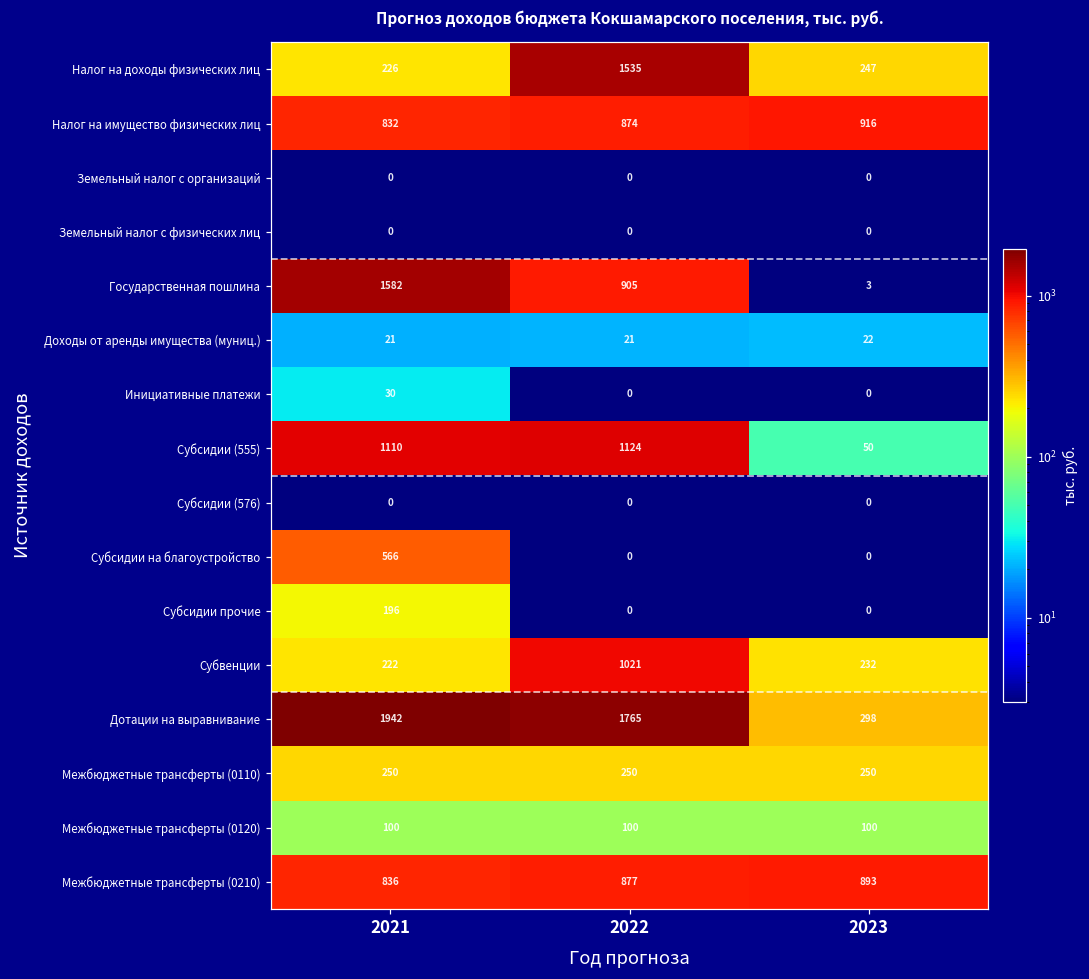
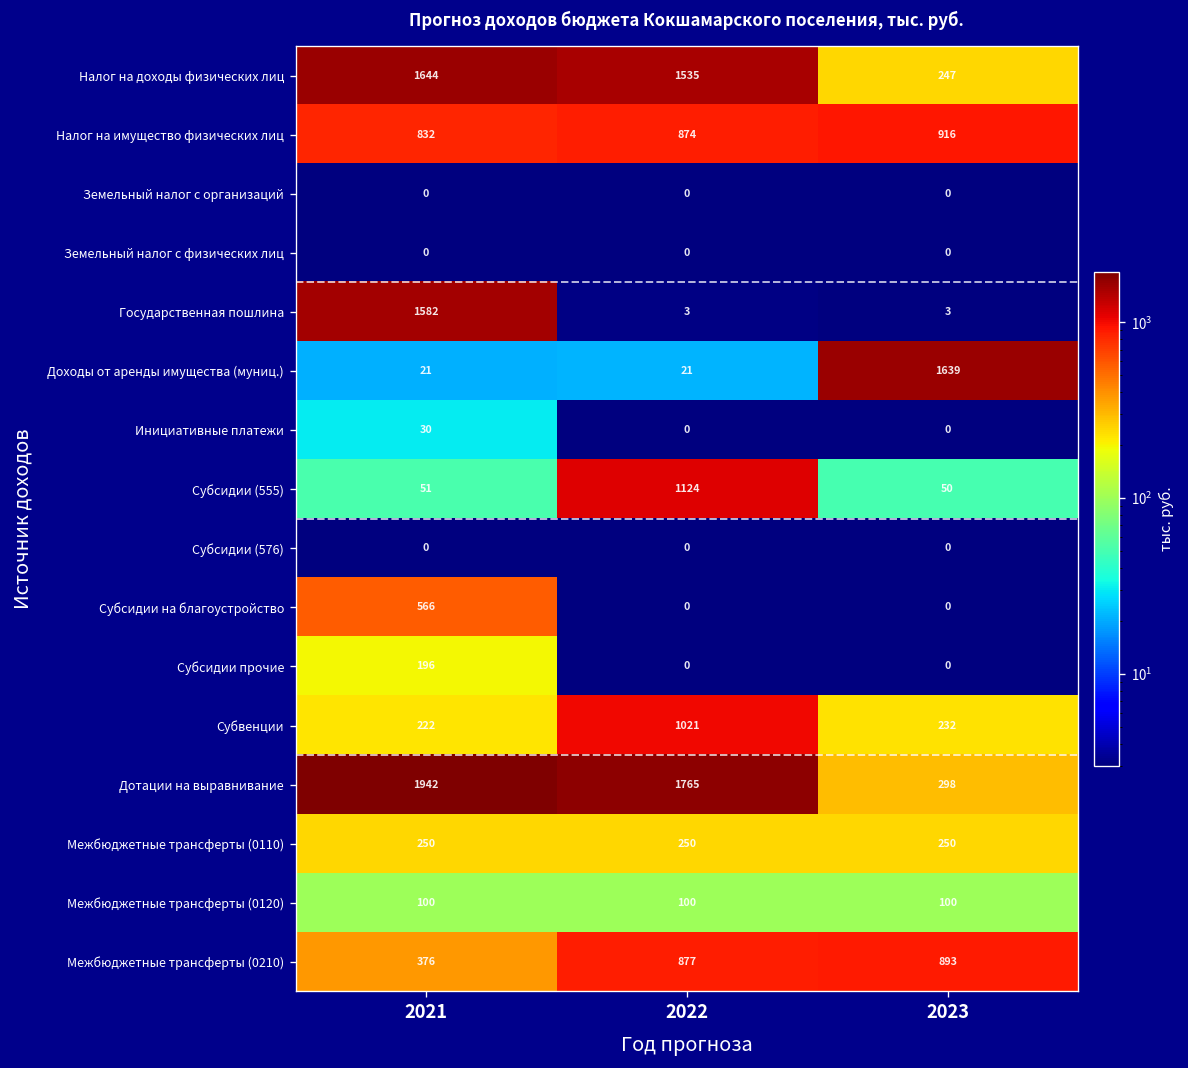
  {
    "Налог на доходы физических лиц": {
-     "2021": 226,
+     "2021": 1644,
      "2022": 1535,
      "2023": 247
    },
    "Налог на имущество физических лиц": {
      "2021": 832,
      "2022": 874,
      "2023": 916
    },
    "Земельный налог с организаций": {
      "2021": 0,
      "2022": 0,
      "2023": 0
    },
    "Земельный налог с физических лиц": {
      "2021": 0,
      "2022": 0,
      "2023": 0
    },
    "Государственная пошлина": {
      "2021": 1582,
-     "2022": 905,
+     "2022": 3,
      "2023": 3
    },
    "Доходы от аренды имущества (муниц.)": {
      "2021": 21,
      "2022": 21,
-     "2023": 22
+     "2023": 1639
    },
    "Инициативные платежи": {
      "2021": 30,
      "2022": 0,
      "2023": 0
    },
    "Субсидии (555)": {
-     "2021": 1110,
+     "2021": 51,
      "2022": 1124,
      "2023": 50
    },
    "Субсидии (576)": {
      "2021": 0,
      "2022": 0,
      "2023": 0
    },
    "Субсидии на благоустройство": {
      "2021": 566,
      "2022": 0,
      "2023": 0
    },
    "Субсидии прочие": {
      "2021": 196,
      "2022": 0,
      "2023": 0
    },
    "Субвенции": {
      "2021": 222,
      "2022": 1021,
      "2023": 232
    },
    "Дотации на выравнивание": {
      "2021": 1942,
      "2022": 1765,
      "2023": 298
    },
    "Межбюджетные трансферты (0110)": {
      "2021": 250,
      "2022": 250,
      "2023": 250
    },
    "Межбюджетные трансферты (0120)": {
      "2021": 100,
      "2022": 100,
      "2023": 100
    },
    "Межбюджетные трансферты (0210)": {
-     "2021": 836,
+     "2021": 376,
      "2022": 877,
      "2023": 893
    }
  }
